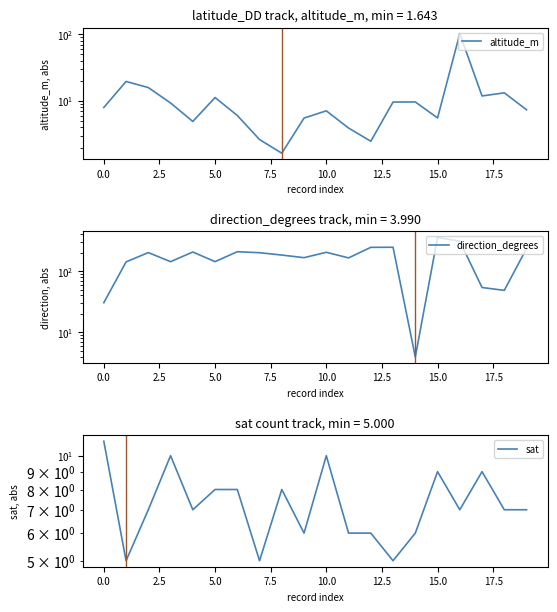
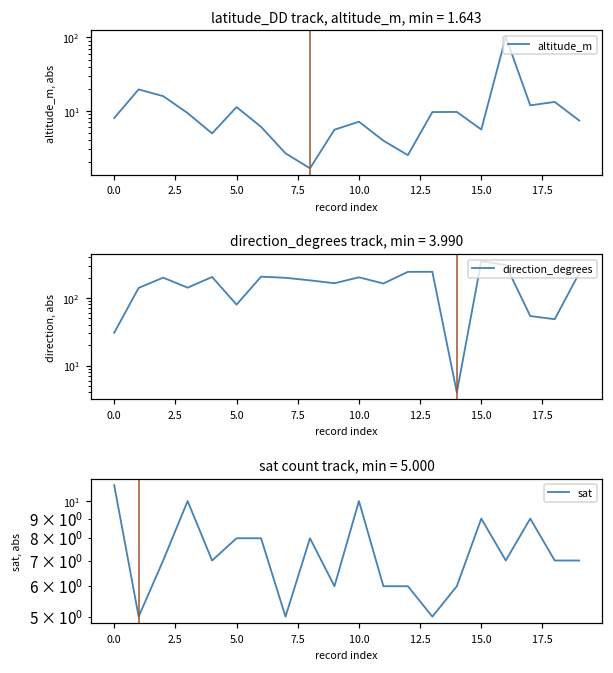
  {
    "latitude_DD track, altitude_m, min = 1.643": {
      "0.0": 8,
      "5.0": 11,
      "10.0": 7,
      "15.0": 6
    },
    "direction_degrees track, min = 3.990": {
      "0.0": 30,
-     "5.0": 140,
+     "5.0": 80,
      "10.0": 200
    }
  }
